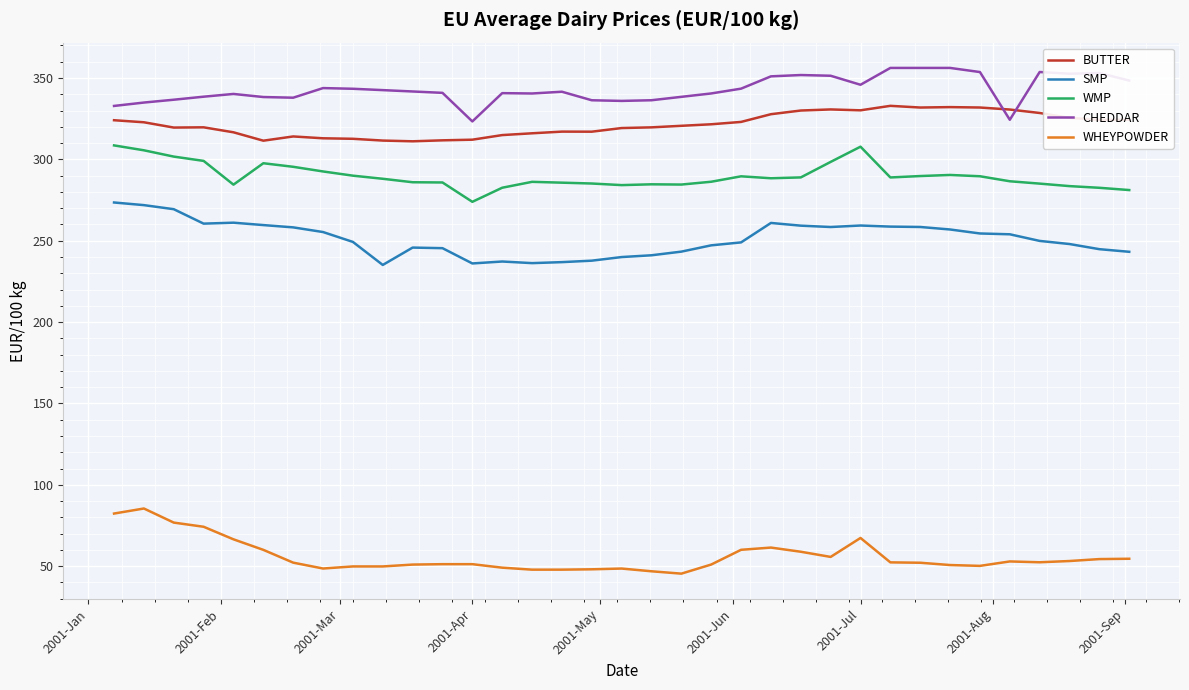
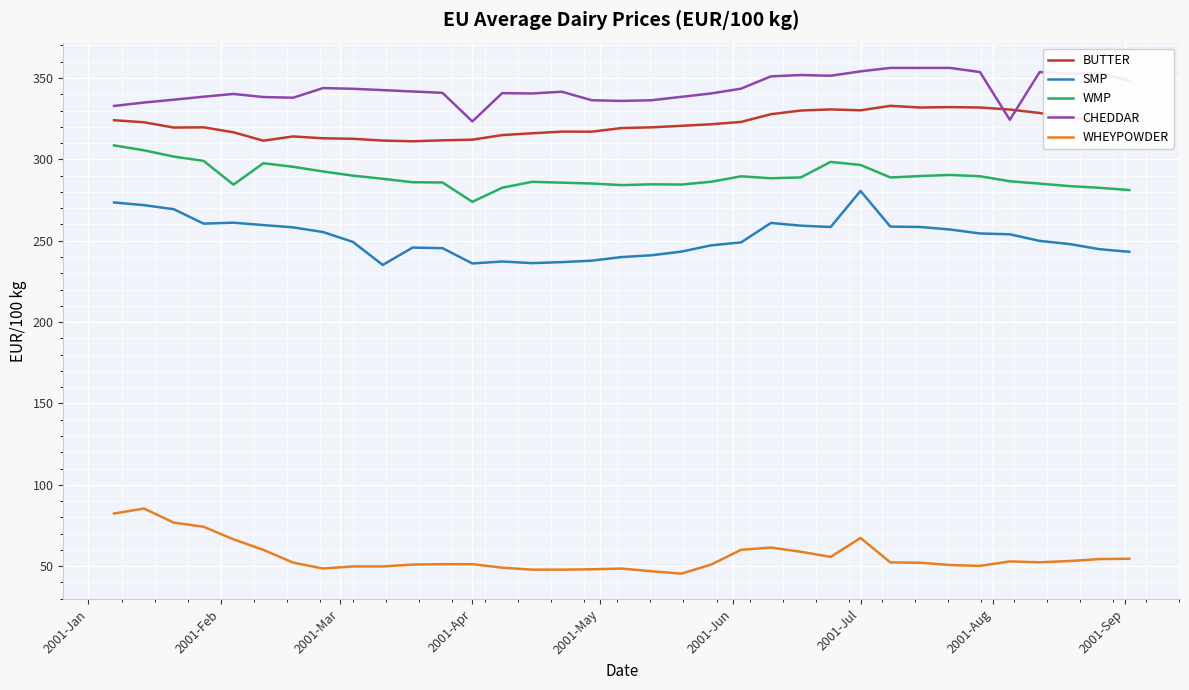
  {
    "BUTTER": {
      "2001-Apr": 312,
      "2001-Jul": 330
    },
    "SMP": {
      "2001-Apr": 236,
-     "2001-Jul": 259
+     "2001-Jul": 281
    },
    "WMP": {
      "2001-Apr": 274,
-     "2001-Jul": 308
+     "2001-Jul": 297
    },
    "CHEDDAR": {
      "2001-Apr": 323,
-     "2001-Jul": 346
+     "2001-Jul": 354
    },
    "WHEYPOWDER": {
      "2001-Apr": 51,
      "2001-Jul": 67
    }
  }
